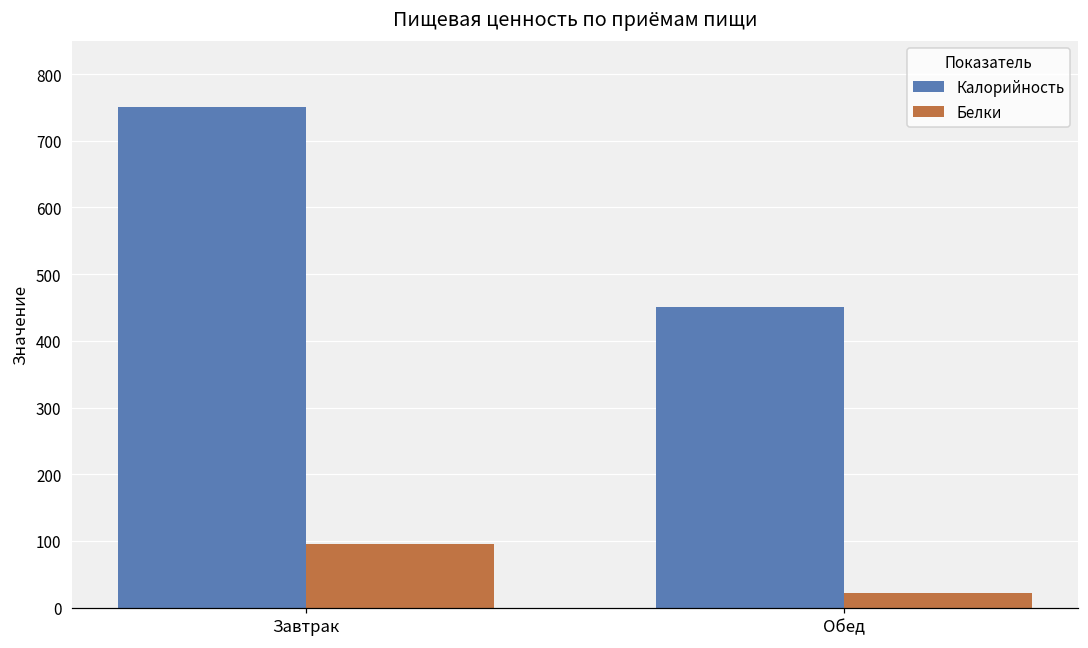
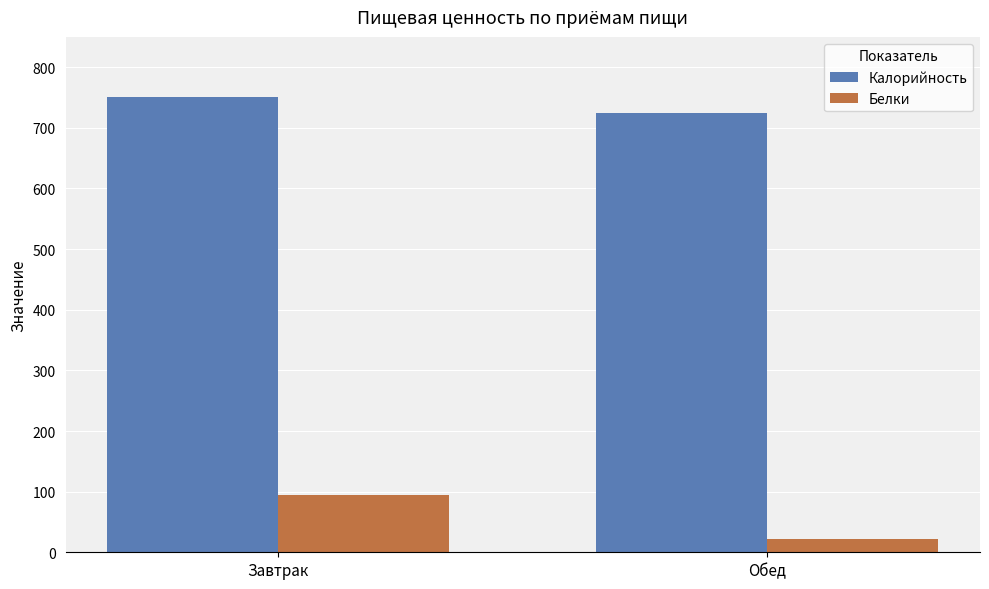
  {
    "Калорийность": {
      "Завтрак": 750,
-     "Обед": 450
+     "Обед": 720
    },
    "Белки": {
      "Завтрак": 100,
      "Обед": 20
    }
  }
